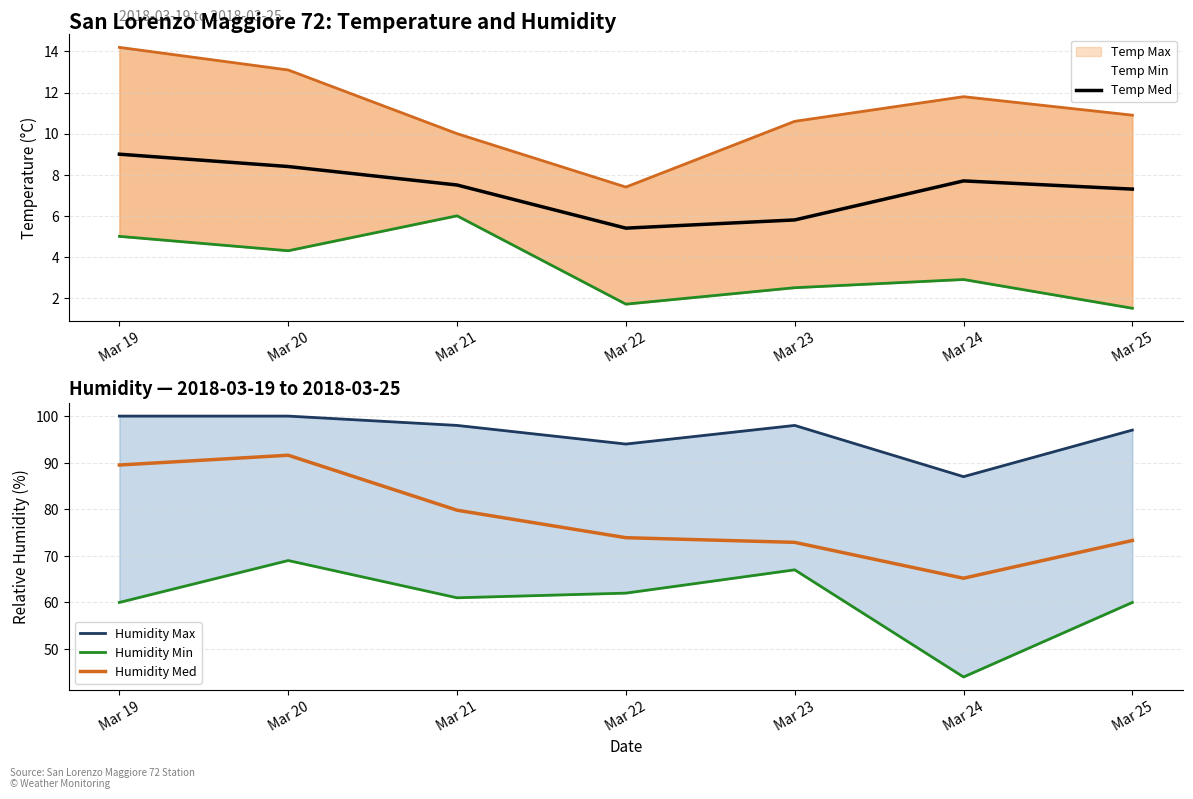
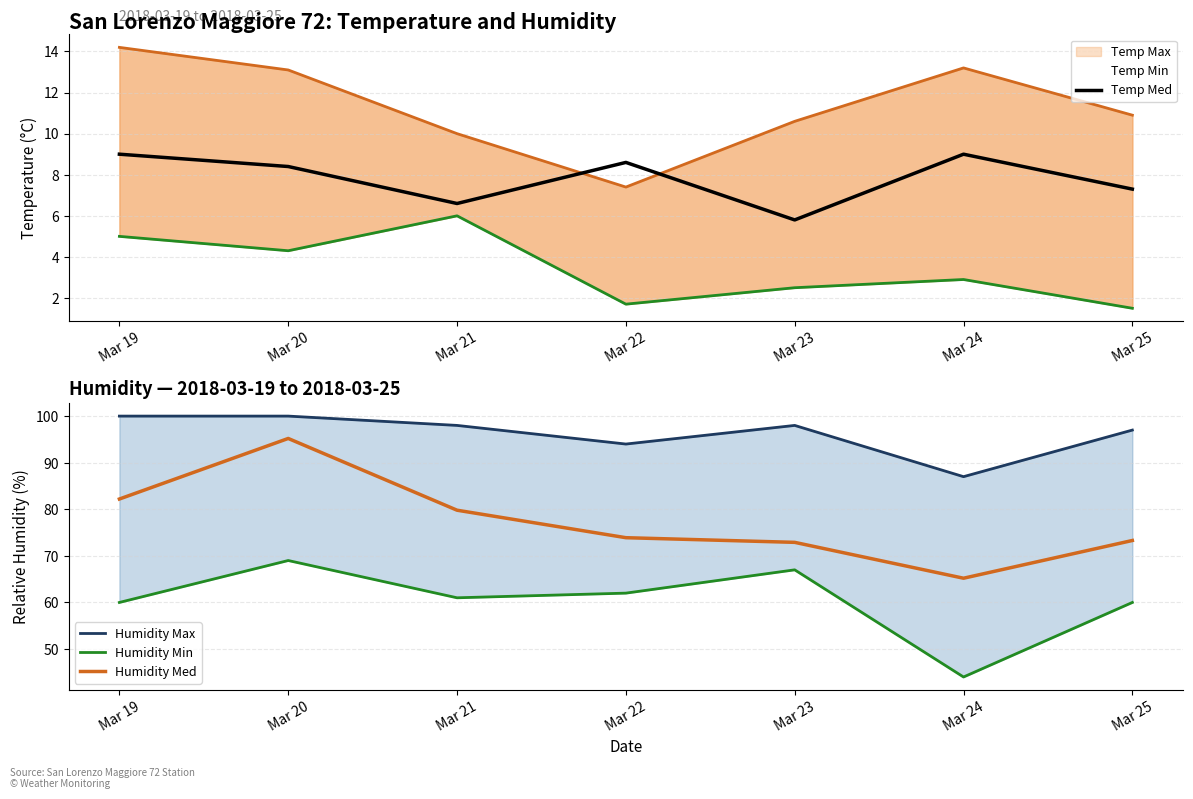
  {
    "San Lorenzo Maggiore 72: Temperature and Humidity": {
      "Temp Max": {
        "Mar 20": 13.1,
        "Mar 21": 10.0,
        "Mar 22": 7.4,
        "Mar 23": 10.6,
-       "Mar 24": 11.8,
+       "Mar 24": 13.2,
        "Mar 25": 10.9
      },
      "Temp Min": {
        "Mar 19": 5.0,
        "Mar 20": 4.3,
        "Mar 21": 6.0,
        "Mar 22": 1.7,
        "Mar 23": 2.5,
        "Mar 24": 2.9,
        "Mar 25": 1.5
      },
      "Temp Med": {
        "Mar 19": 9.0,
        "Mar 20": 8.4,
-       "Mar 21": 7.5,
-       "Mar 22": 5.4,
+       "Mar 21": 6.6,
+       "Mar 22": 8.6,
        "Mar 23": 5.8,
-       "Mar 24": 7.7,
+       "Mar 24": 9.0,
        "Mar 25": 7.3
      }
    },
    "Humidity — 2018-03-19 to 2018-03-25": {
      "Humidity Max": {
        "Mar 19": 100,
        "Mar 20": 100,
        "Mar 21": 98,
        "Mar 22": 94,
        "Mar 23": 98,
        "Mar 24": 87,
        "Mar 25": 97
      },
      "Humidity Min": {
        "Mar 19": 60,
        "Mar 20": 69,
        "Mar 21": 61,
        "Mar 22": 62,
        "Mar 23": 67,
        "Mar 24": 44,
        "Mar 25": 60
      },
      "Humidity Med": {
-       "Mar 19": 90,
-       "Mar 20": 92,
+       "Mar 19": 82,
+       "Mar 20": 95,
        "Mar 21": 80,
        "Mar 22": 74,
        "Mar 23": 73,
        "Mar 24": 65,
        "Mar 25": 73
      }
    }
  }
